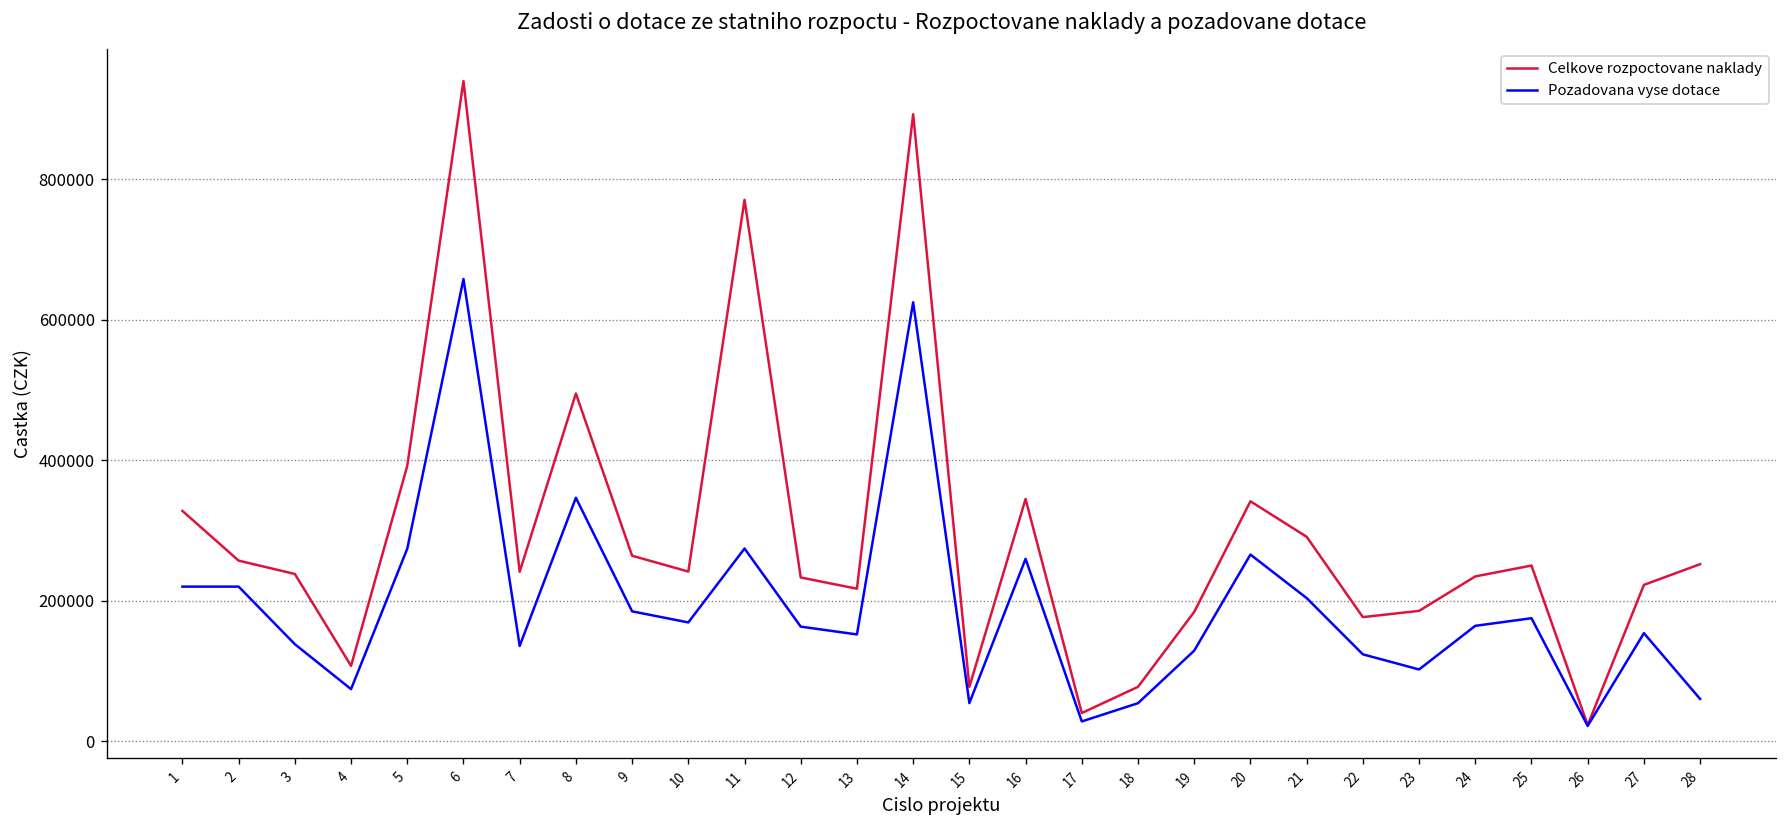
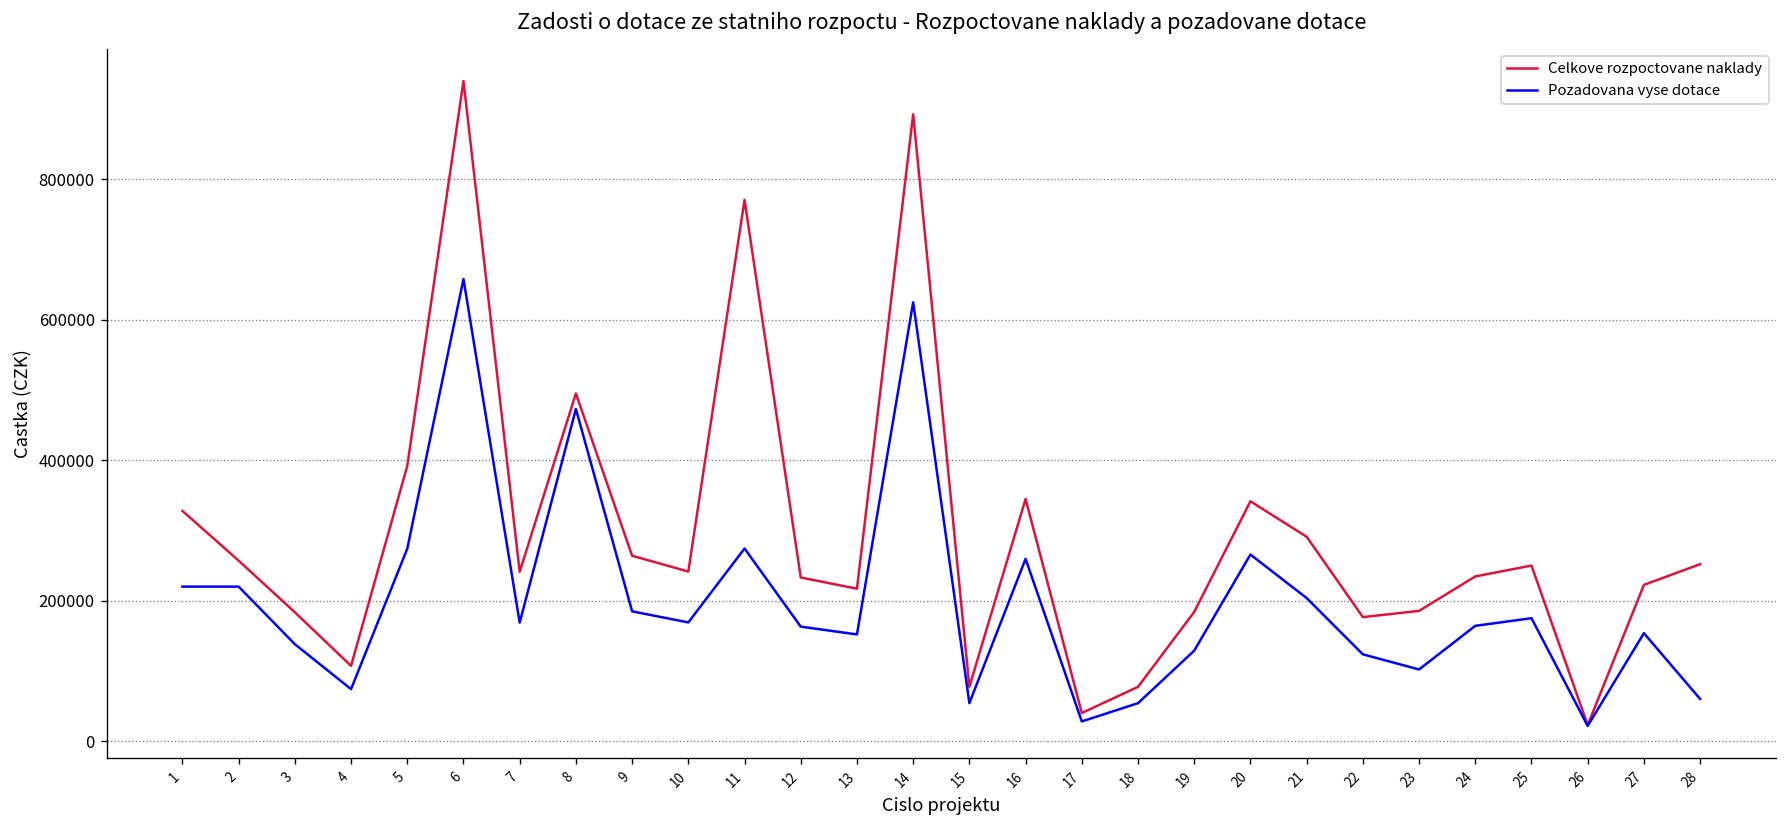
  {
    "Celkove rozpoctovane naklady": {
      "1": 330000,
      "2": 260000,
-     "3": 240000,
+     "3": 180000,
      "4": 110000,
      "5": 390000,
      "6": 940000,
      "7": 240000,
      "8": 500000,
      "9": 260000,
      "10": 240000,
      "11": 770000,
      "12": 230000,
      "13": 220000,
      "14": 890000,
      "15": 80000,
      "16": 340000,
      "17": 40000,
      "18": 80000,
      "19": 180000,
      "20": 340000,
      "21": 290000,
      "22": 180000,
      "23": 190000,
      "24": 230000,
      "25": 250000,
      "27": 220000,
      "28": 250000
    },
    "Pozadovana vyse dotace": {
      "1": 220000,
      "2": 220000,
      "3": 140000,
      "4": 70000,
      "5": 270000,
      "6": 660000,
-     "7": 140000,
-     "8": 350000,
+     "7": 170000,
+     "8": 470000,
      "9": 180000,
      "10": 170000,
      "11": 270000,
      "12": 160000,
      "13": 150000,
      "14": 620000,
      "15": 50000,
      "16": 260000,
      "17": 30000,
      "18": 50000,
      "19": 130000,
      "20": 270000,
      "21": 200000,
      "22": 120000,
      "23": 100000,
      "24": 160000,
      "25": 180000,
      "27": 150000,
      "28": 60000
    }
  }
